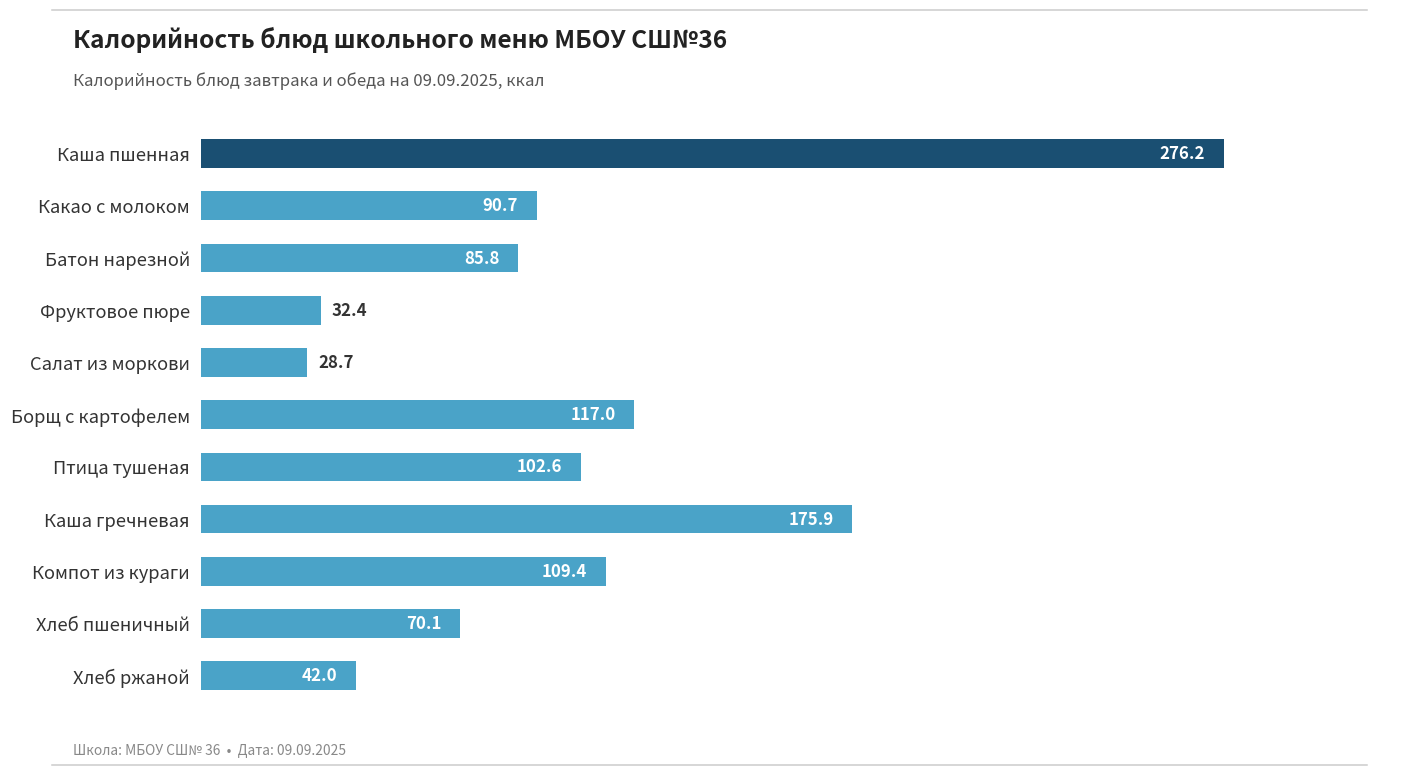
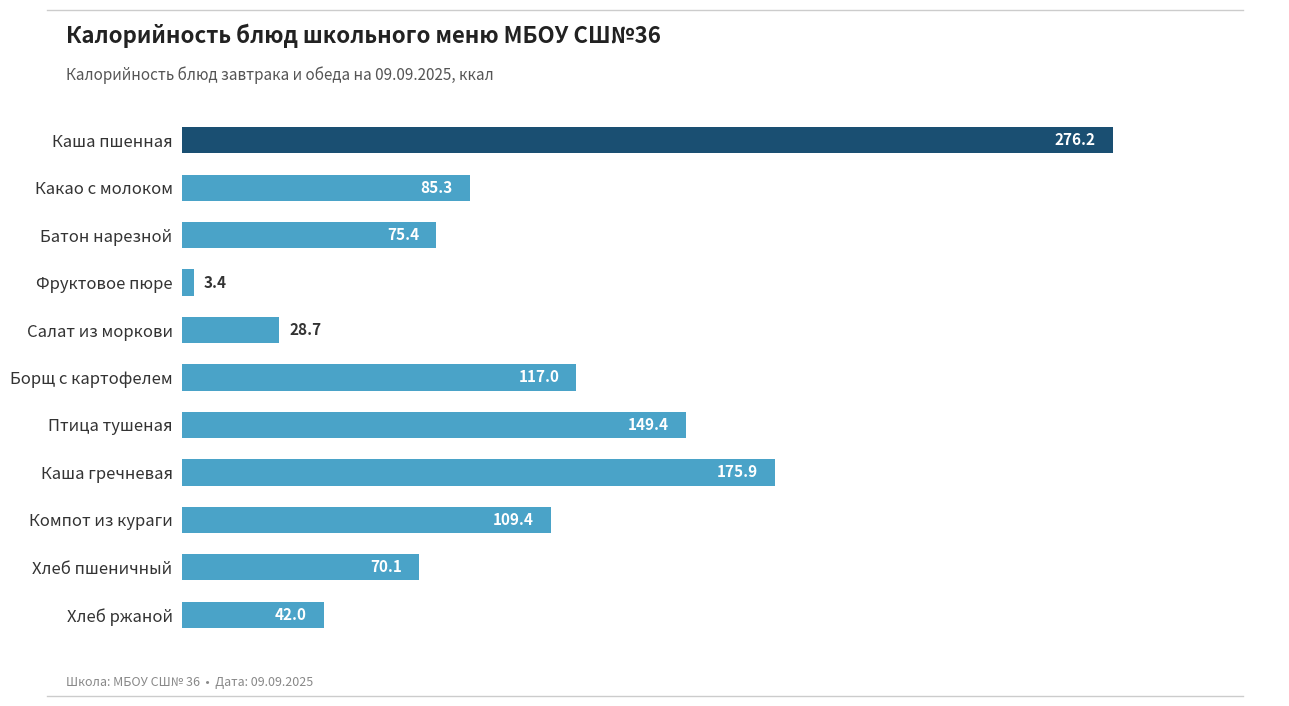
  {
    "Каша пшенная": 276.2,
-   "Какао с молоком": 90.7,
-   "Батон нарезной": 85.8,
-   "Фруктовое пюре": 32.4,
+   "Какао с молоком": 85.3,
+   "Батон нарезной": 75.4,
+   "Фруктовое пюре": 3.4,
    "Салат из моркови": 28.7,
    "Борщ с картофелем": 117.0,
-   "Птица тушеная": 102.6,
+   "Птица тушеная": 149.4,
    "Каша гречневая": 175.9,
    "Компот из кураги": 109.4,
    "Хлеб пшеничный": 70.1,
    "Хлеб ржаной": 42.0
  }
